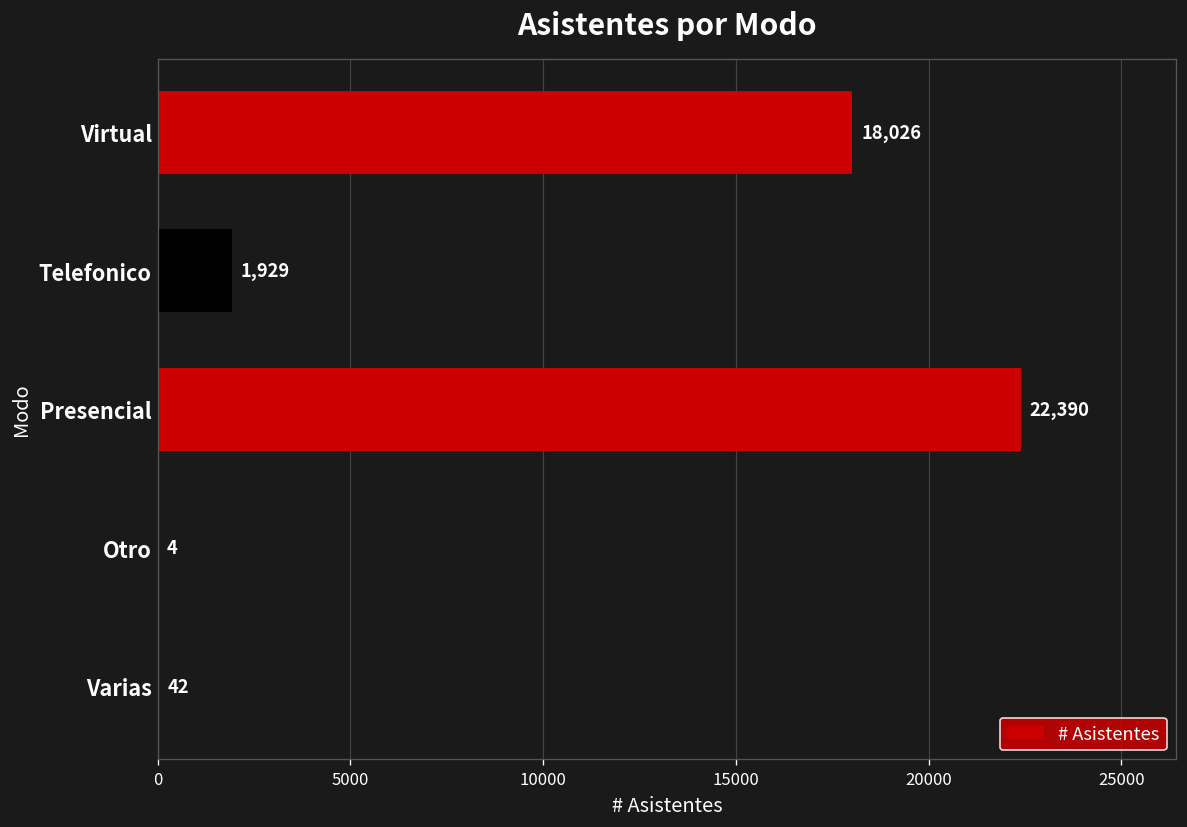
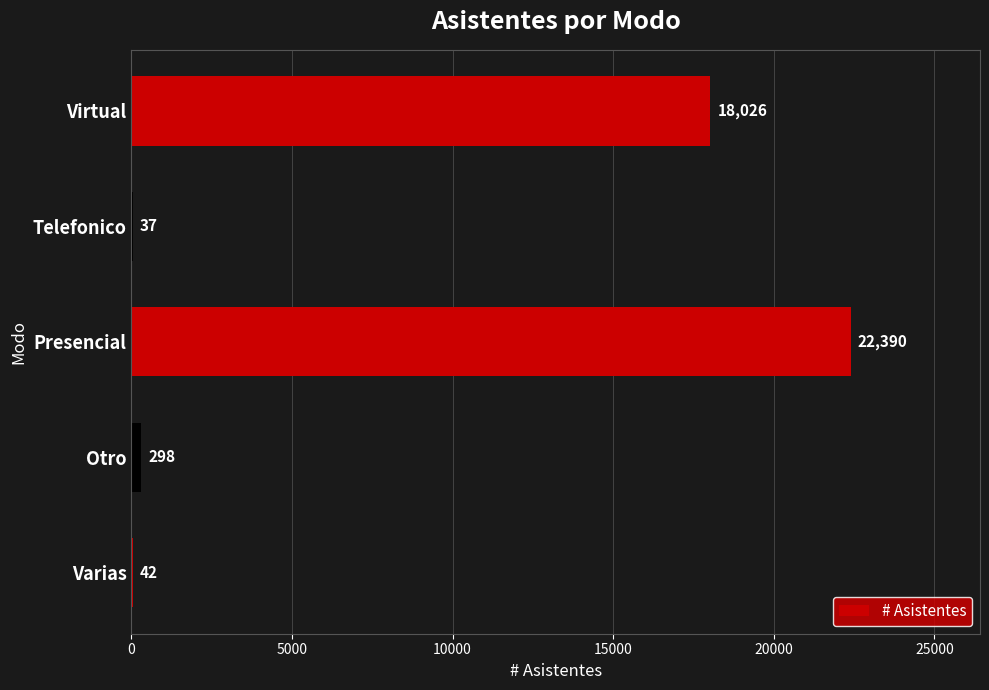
  {
    "Virtual": "18,026",
-   "Telefonico": "1,929",
+   "Telefonico": "37",
    "Presencial": "22,390",
-   "Otro": "4",
+   "Otro": "298",
    "Varias": "42"
  }
